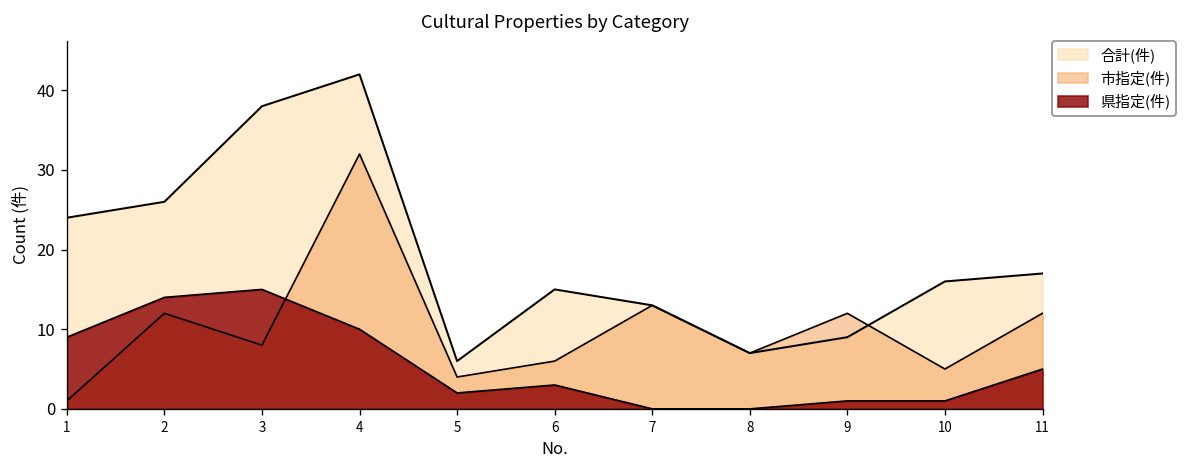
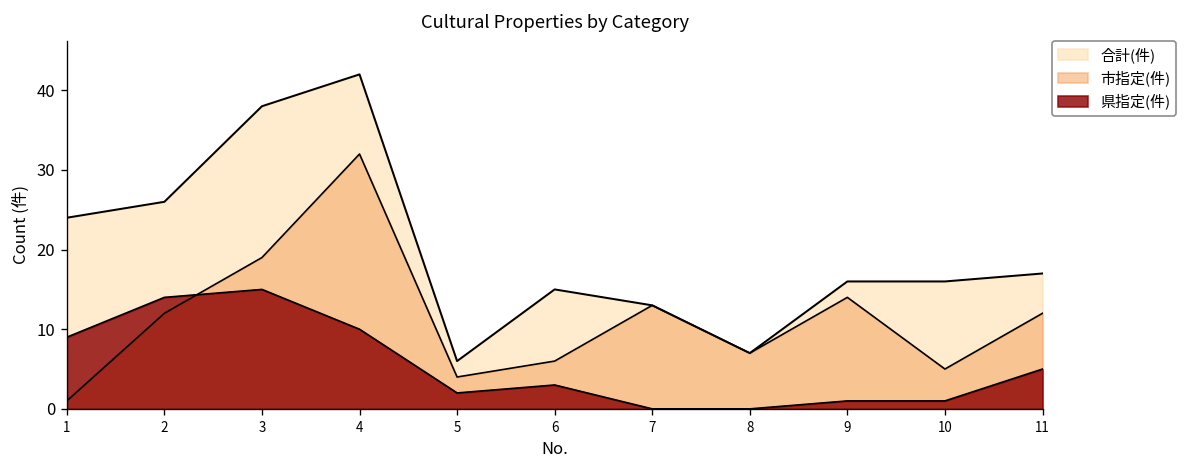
  {
    "合計(件)": {
      "1": 24,
      "2": 26,
      "3": 38,
      "4": 42,
      "5": 6,
      "6": 15,
-     "9": 9,
+     "9": 16,
      "10": 16,
      "11": 17
    },
    "市指定(件)": {
      "1": 1,
      "2": 12,
-     "3": 8,
+     "3": 19,
      "4": 32,
      "5": 4,
      "6": 6,
-     "9": 12,
+     "9": 14,
      "10": 5,
      "11": 12
    },
    "県指定(件)": {
      "1": 9,
      "2": 14,
      "3": 15,
      "4": 10,
      "5": 2,
      "6": 3,
      "7": 0,
      "8": 0,
      "9": 1,
      "10": 1,
      "11": 5
    }
  }
